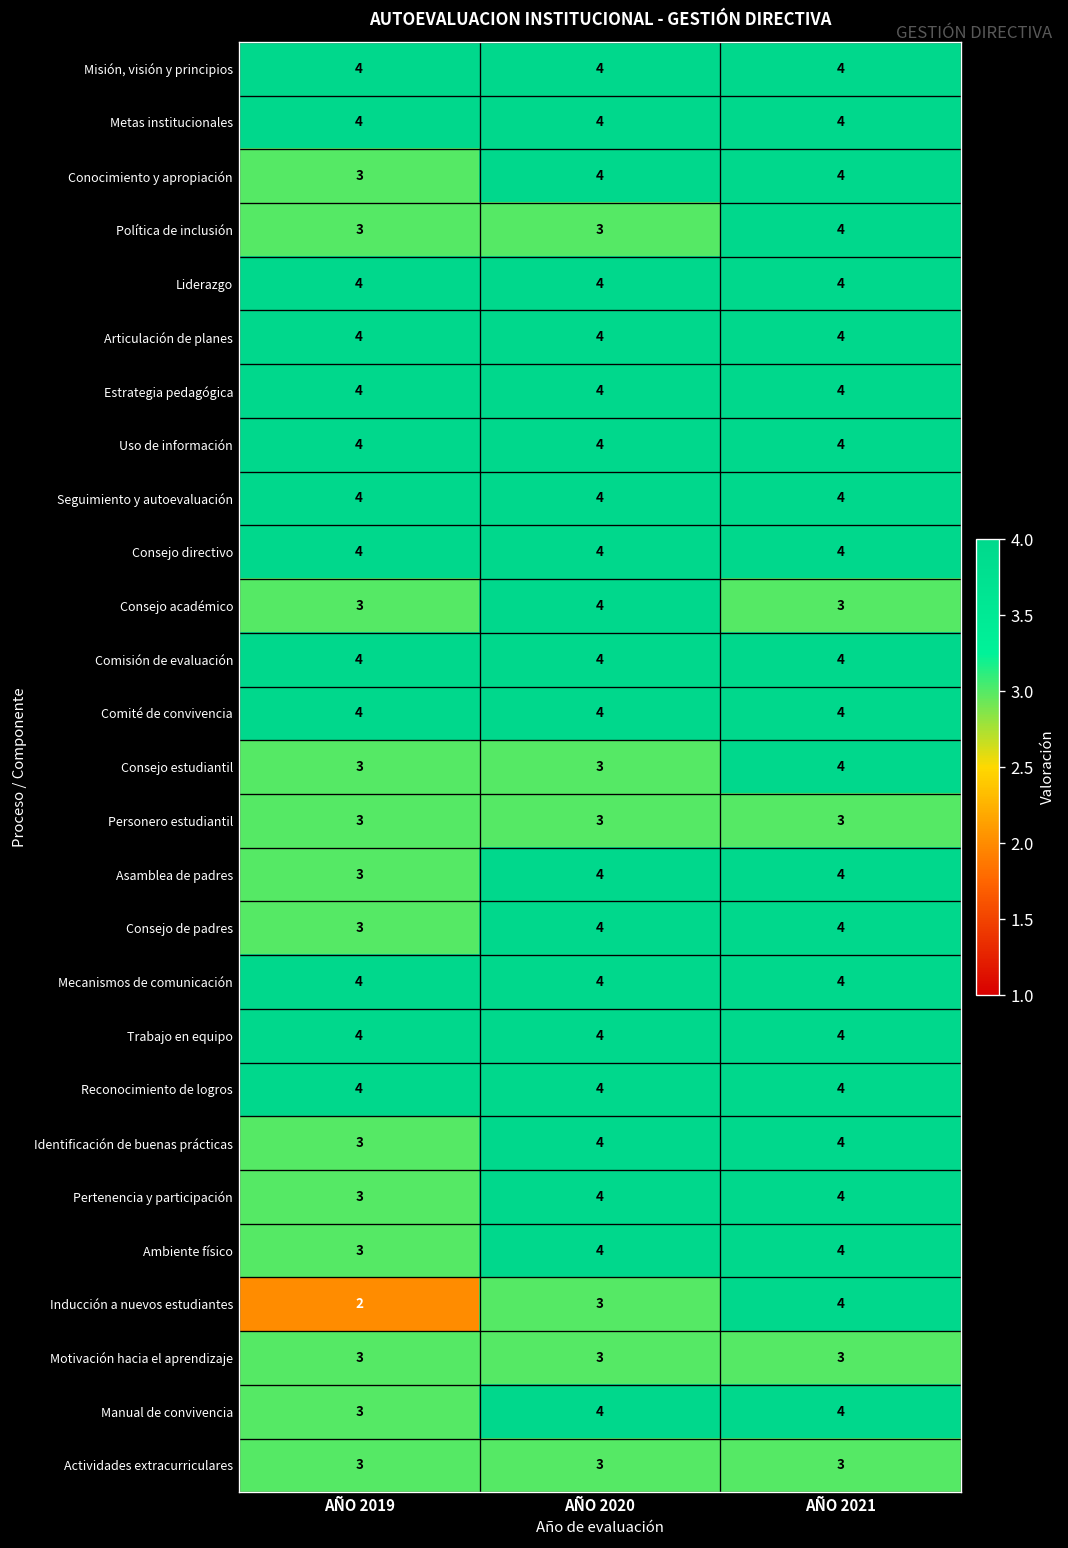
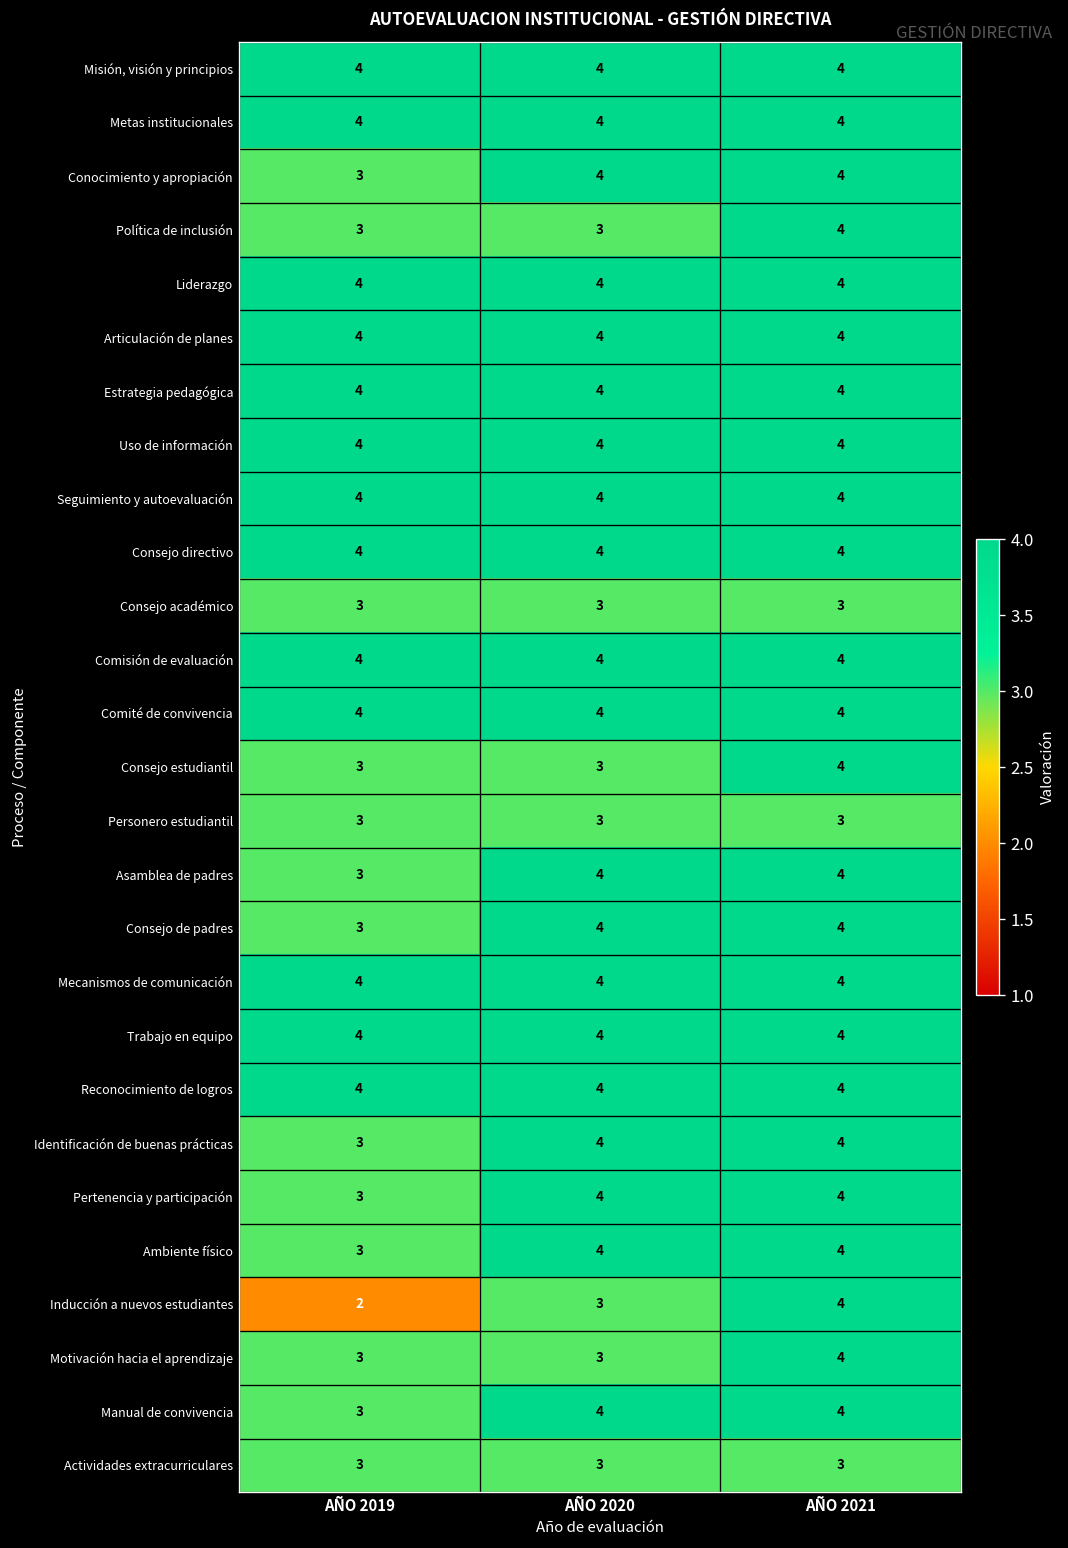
  {
    "Misión, visión y principios": {
      "AÑO 2019": 4,
      "AÑO 2020": 4,
      "AÑO 2021": 4
    },
    "Metas institucionales": {
      "AÑO 2019": 4,
      "AÑO 2020": 4,
      "AÑO 2021": 4
    },
    "Conocimiento y apropiación": {
      "AÑO 2019": 3,
      "AÑO 2020": 4,
      "AÑO 2021": 4
    },
    "Política de inclusión": {
      "AÑO 2019": 3,
      "AÑO 2020": 3,
      "AÑO 2021": 4
    },
    "Liderazgo": {
      "AÑO 2019": 4,
      "AÑO 2020": 4,
      "AÑO 2021": 4
    },
    "Articulación de planes": {
      "AÑO 2019": 4,
      "AÑO 2020": 4,
      "AÑO 2021": 4
    },
    "Estrategia pedagógica": {
      "AÑO 2019": 4,
      "AÑO 2020": 4,
      "AÑO 2021": 4
    },
    "Uso de información": {
      "AÑO 2019": 4,
      "AÑO 2020": 4,
      "AÑO 2021": 4
    },
    "Seguimiento y autoevaluación": {
      "AÑO 2019": 4,
      "AÑO 2020": 4,
      "AÑO 2021": 4
    },
    "Consejo directivo": {
      "AÑO 2019": 4,
      "AÑO 2020": 4,
      "AÑO 2021": 4
    },
    "Consejo académico": {
      "AÑO 2019": 3,
-     "AÑO 2020": 4,
+     "AÑO 2020": 3,
      "AÑO 2021": 3
    },
    "Comisión de evaluación": {
      "AÑO 2019": 4,
      "AÑO 2020": 4,
      "AÑO 2021": 4
    },
    "Comité de convivencia": {
      "AÑO 2019": 4,
      "AÑO 2020": 4,
      "AÑO 2021": 4
    },
    "Consejo estudiantil": {
      "AÑO 2019": 3,
      "AÑO 2020": 3,
      "AÑO 2021": 4
    },
    "Personero estudiantil": {
      "AÑO 2019": 3,
      "AÑO 2020": 3,
      "AÑO 2021": 3
    },
    "Asamblea de padres": {
      "AÑO 2019": 3,
      "AÑO 2020": 4,
      "AÑO 2021": 4
    },
    "Consejo de padres": {
      "AÑO 2019": 3,
      "AÑO 2020": 4,
      "AÑO 2021": 4
    },
    "Mecanismos de comunicación": {
      "AÑO 2019": 4,
      "AÑO 2020": 4,
      "AÑO 2021": 4
    },
    "Trabajo en equipo": {
      "AÑO 2019": 4,
      "AÑO 2020": 4,
      "AÑO 2021": 4
    },
    "Reconocimiento de logros": {
      "AÑO 2019": 4,
      "AÑO 2020": 4,
      "AÑO 2021": 4
    },
    "Identificación de buenas prácticas": {
      "AÑO 2019": 3,
      "AÑO 2020": 4,
      "AÑO 2021": 4
    },
    "Pertenencia y participación": {
      "AÑO 2019": 3,
      "AÑO 2020": 4,
      "AÑO 2021": 4
    },
    "Ambiente físico": {
      "AÑO 2019": 3,
      "AÑO 2020": 4,
      "AÑO 2021": 4
    },
    "Inducción a nuevos estudiantes": {
      "AÑO 2019": 2,
      "AÑO 2020": 3,
      "AÑO 2021": 4
    },
    "Motivación hacia el aprendizaje": {
      "AÑO 2019": 3,
      "AÑO 2020": 3,
-     "AÑO 2021": 3
+     "AÑO 2021": 4
    },
    "Manual de convivencia": {
      "AÑO 2019": 3,
      "AÑO 2020": 4,
      "AÑO 2021": 4
    },
    "Actividades extracurriculares": {
      "AÑO 2019": 3,
      "AÑO 2020": 3,
      "AÑO 2021": 3
    }
  }
